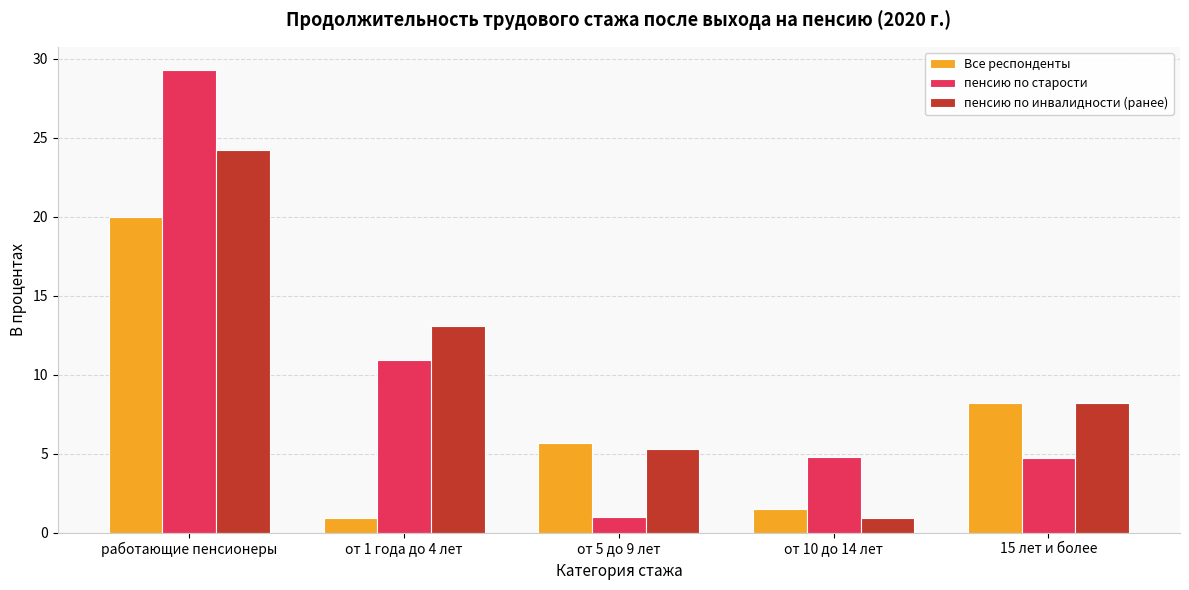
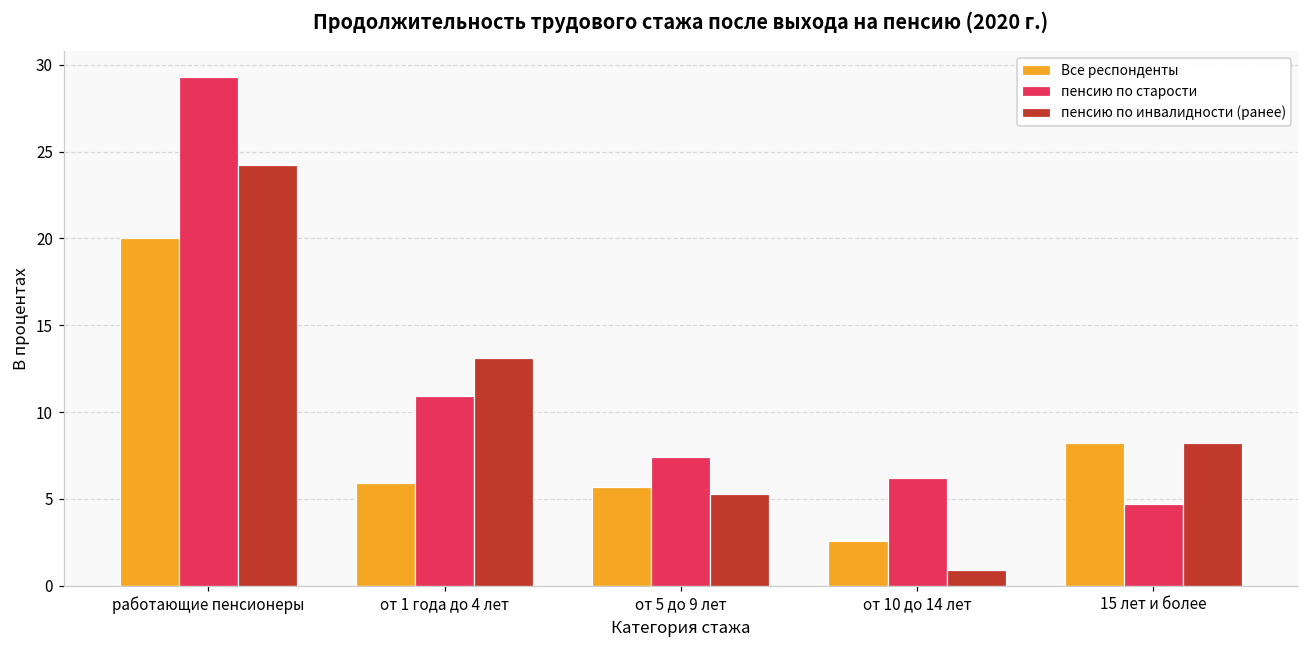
  {
    "Все респонденты": {
      "работающие пенсионеры": 20.0,
-     "от 1 года до 4 лет": 0.9,
+     "от 1 года до 4 лет": 5.9,
      "от 5 до 9 лет": 5.7,
-     "от 10 до 14 лет": 1.5,
+     "от 10 до 14 лет": 2.6,
      "15 лет и более": 8.2
    },
    "пенсию по старости": {
      "работающие пенсионеры": 29.3,
      "от 1 года до 4 лет": 10.9,
-     "от 5 до 9 лет": 1.0,
-     "от 10 до 14 лет": 4.8,
+     "от 5 до 9 лет": 7.4,
+     "от 10 до 14 лет": 6.2,
      "15 лет и более": 4.7
    },
    "пенсию по инвалидности (ранее)": {
      "работающие пенсионеры": 24.2,
      "от 1 года до 4 лет": 13.1,
      "от 5 до 9 лет": 5.3,
      "от 10 до 14 лет": 0.9,
      "15 лет и более": 8.2
    }
  }
